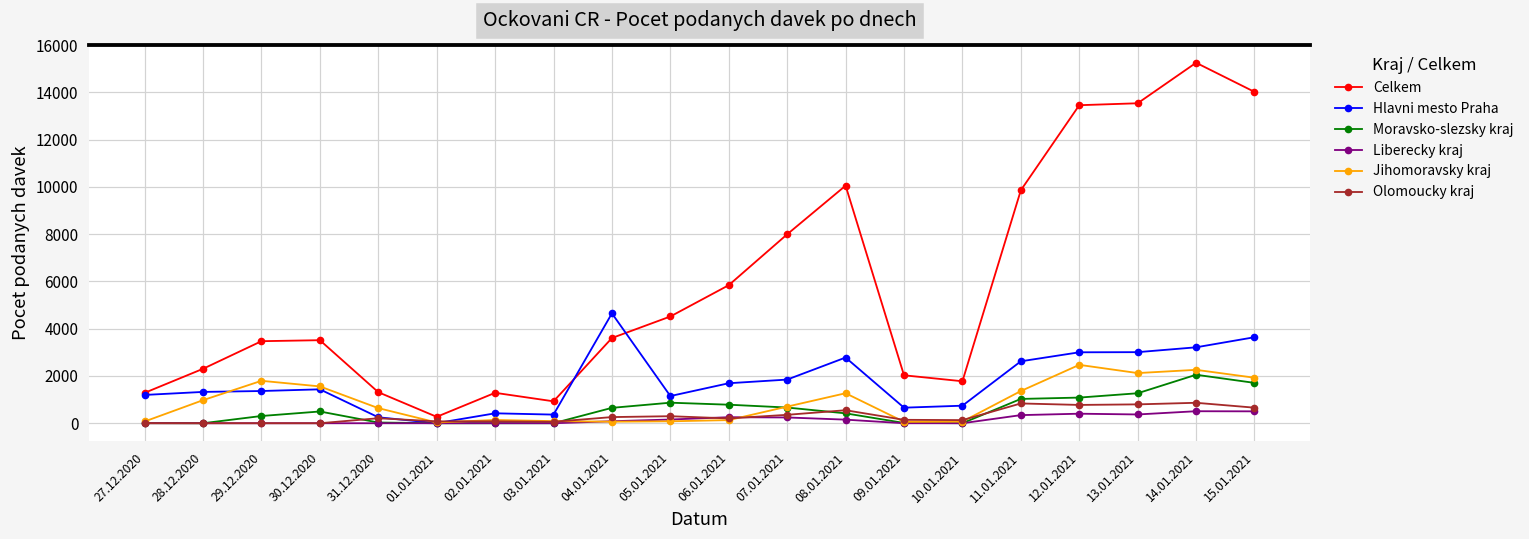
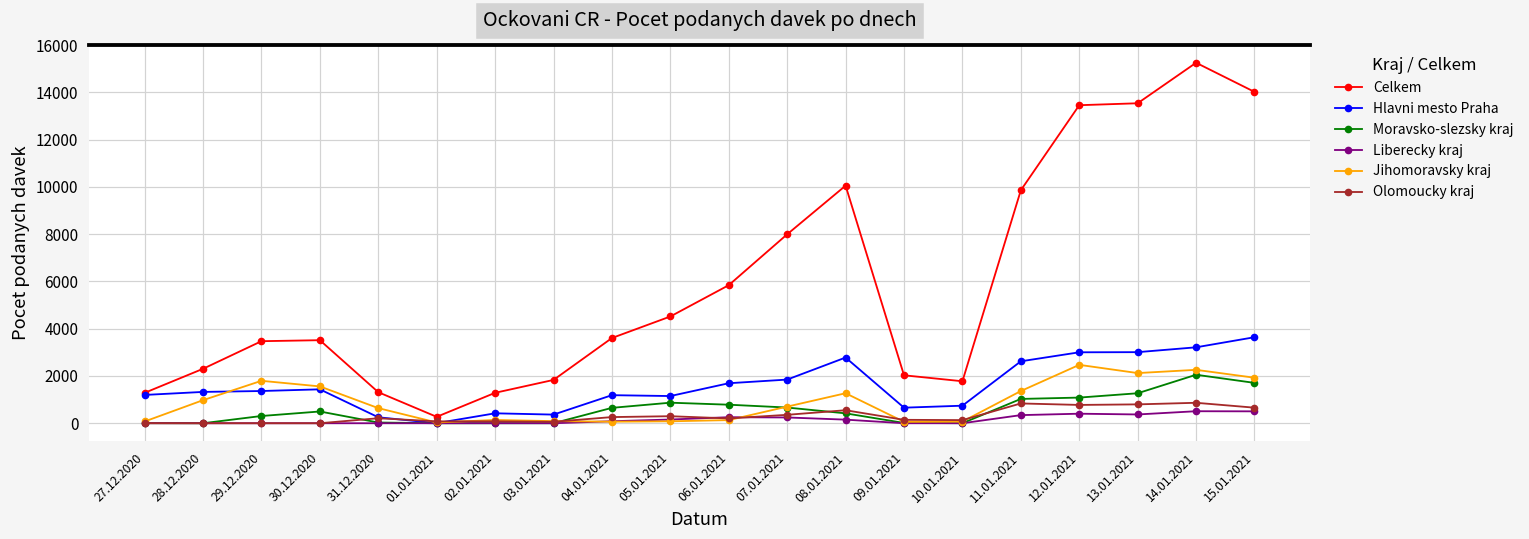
  {
    "Celkem": {
      "28.12.2020": 2300,
      "29.12.2020": 3500,
      "30.12.2020": 3500,
      "31.12.2020": 1300,
      "01.01.2021": 300,
      "02.01.2021": 1300,
-     "03.01.2021": 900,
+     "03.01.2021": 1800,
      "04.01.2021": 3600,
      "05.01.2021": 4500,
      "06.01.2021": 5800,
      "07.01.2021": 8000,
      "08.01.2021": 10100,
      "09.01.2021": 2000,
      "10.01.2021": 1800,
      "11.01.2021": 9900,
      "12.01.2021": 13500,
      "13.01.2021": 13500,
      "14.01.2021": 15300,
      "15.01.2021": 14000
    },
    "Hlavni mesto Praha": {
      "28.12.2020": 1300,
      "29.12.2020": 1400,
      "30.12.2020": 1400,
      "02.01.2021": 400,
      "03.01.2021": 400,
-     "04.01.2021": 4600,
+     "04.01.2021": 1200,
      "05.01.2021": 1200,
      "06.01.2021": 1700,
      "07.01.2021": 1800,
      "08.01.2021": 2800,
      "09.01.2021": 700,
      "10.01.2021": 700,
      "11.01.2021": 2600,
      "12.01.2021": 3000,
      "13.01.2021": 3000,
      "14.01.2021": 3200,
      "15.01.2021": 3600
    },
    "Moravsko-slezsky kraj": {
      "29.12.2020": 300,
      "30.12.2020": 500,
      "04.01.2021": 700,
      "05.01.2021": 900,
      "06.01.2021": 800,
      "08.01.2021": 400,
      "11.01.2021": 1000,
      "12.01.2021": 1100,
      "13.01.2021": 1300,
      "14.01.2021": 2100,
      "15.01.2021": 1700
    },
    "Liberecky kraj": {
      "08.01.2021": 200,
      "11.01.2021": 300,
      "12.01.2021": 400,
      "13.01.2021": 400,
      "14.01.2021": 500,
      "15.01.2021": 500
    },
    "Jihomoravsky kraj": {
      "28.12.2020": 1000,
      "29.12.2020": 1800,
      "30.12.2020": 1600,
      "31.12.2020": 600,
      "08.01.2021": 1300,
      "11.01.2021": 1400,
      "12.01.2021": 2500,
      "13.01.2021": 2100,
      "14.01.2021": 2300,
      "15.01.2021": 1900
    },
    "Olomoucky kraj": {
      "04.01.2021": 300,
      "05.01.2021": 300,
      "08.01.2021": 600,
      "11.01.2021": 800,
      "12.01.2021": 800,
      "13.01.2021": 800,
      "14.01.2021": 900,
      "15.01.2021": 700
    }
  }
